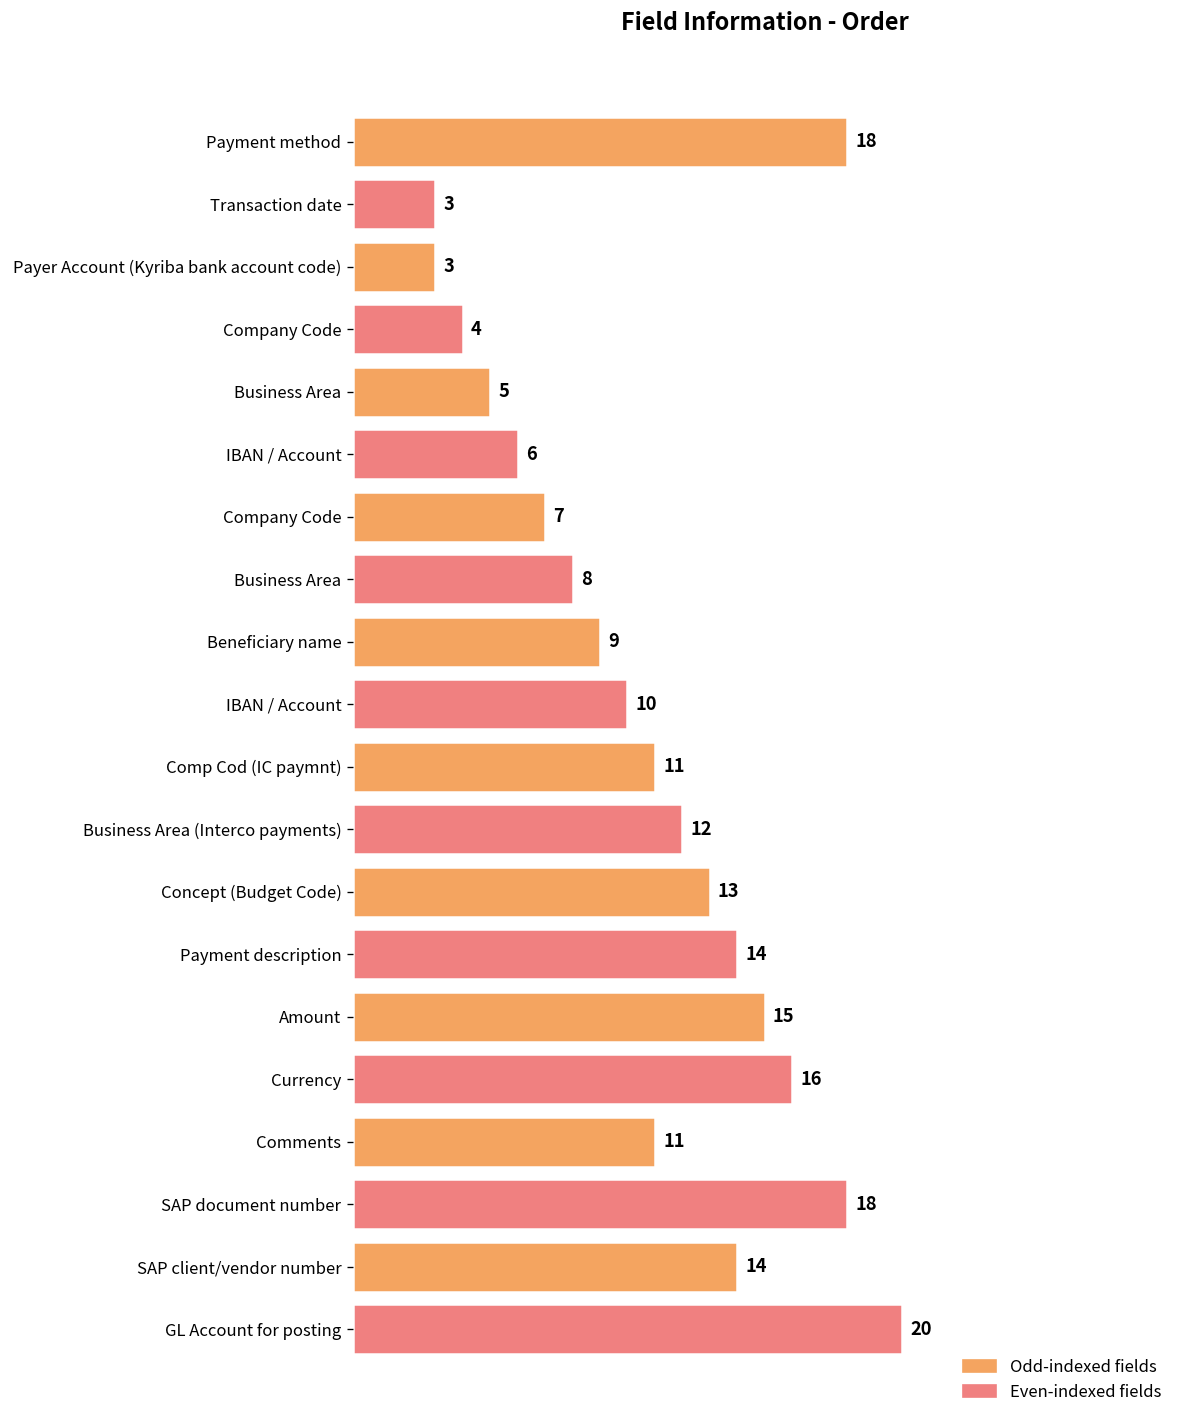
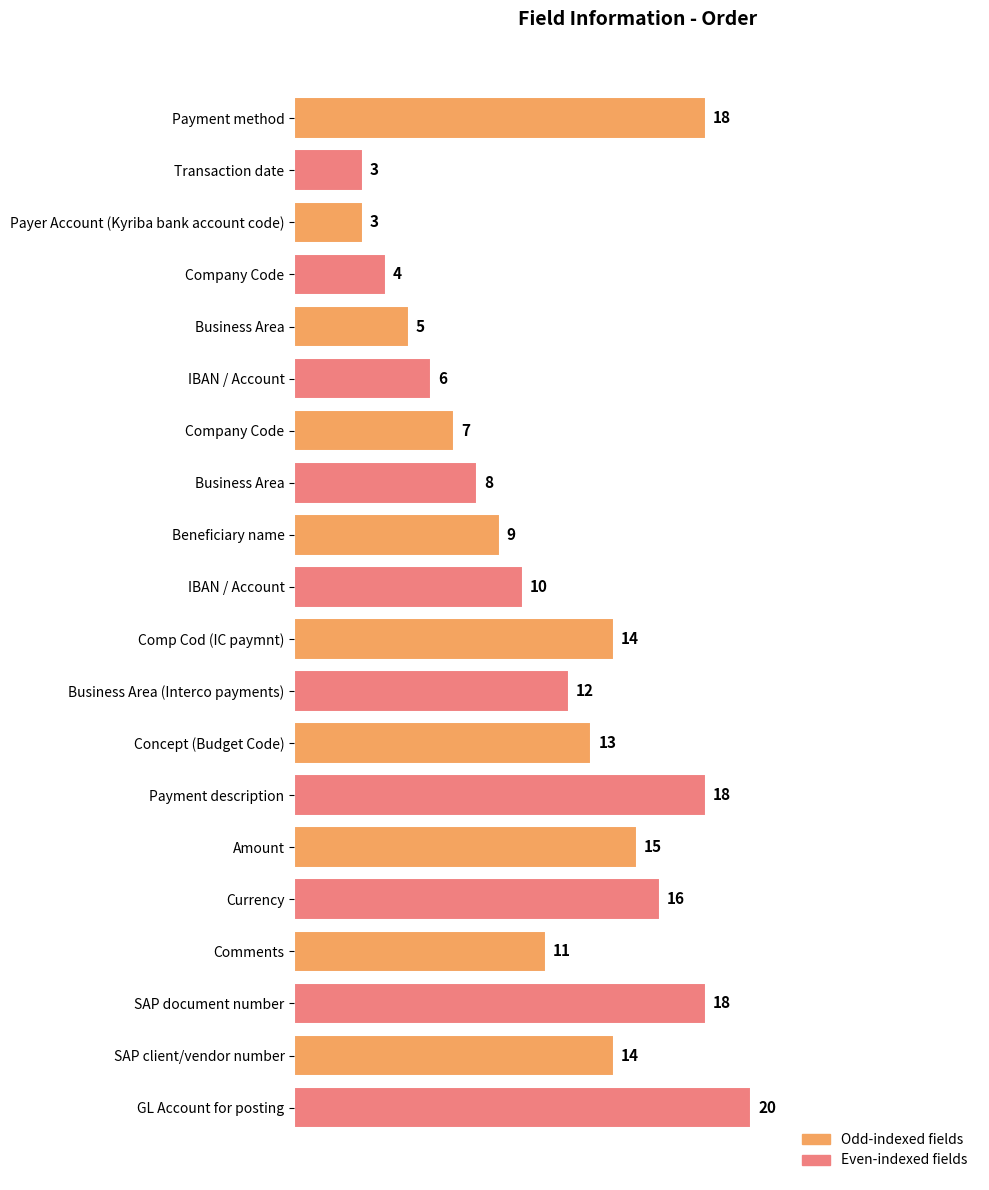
  {
    "Payment method": 18,
    "Transaction date": 3,
    "Payer Account (Kyriba bank account code)": 3,
    "Beneficiary name": 9,
-   "Comp Cod (IC paymnt)": 11,
+   "Comp Cod (IC paymnt)": 14,
    "Business Area (Interco payments)": 12,
    "Concept (Budget Code)": 13,
-   "Payment description": 14,
+   "Payment description": 18,
    "Amount": 15,
    "Currency": 16,
    "Comments": 11,
    "SAP document number": 18,
    "SAP client/vendor number": 14,
    "GL Account for posting": 20
  }
